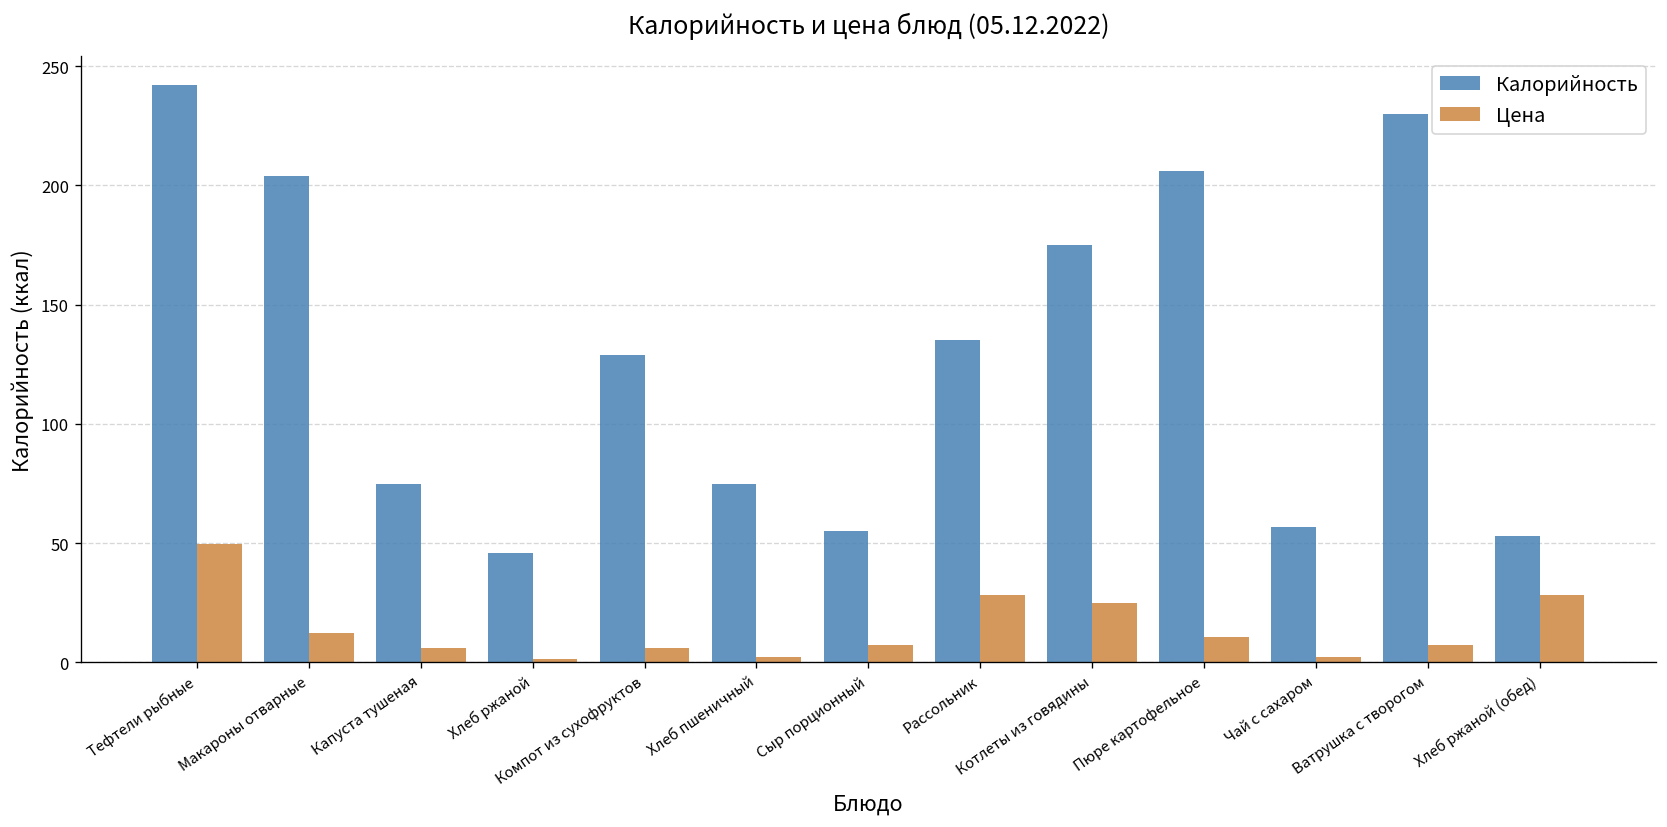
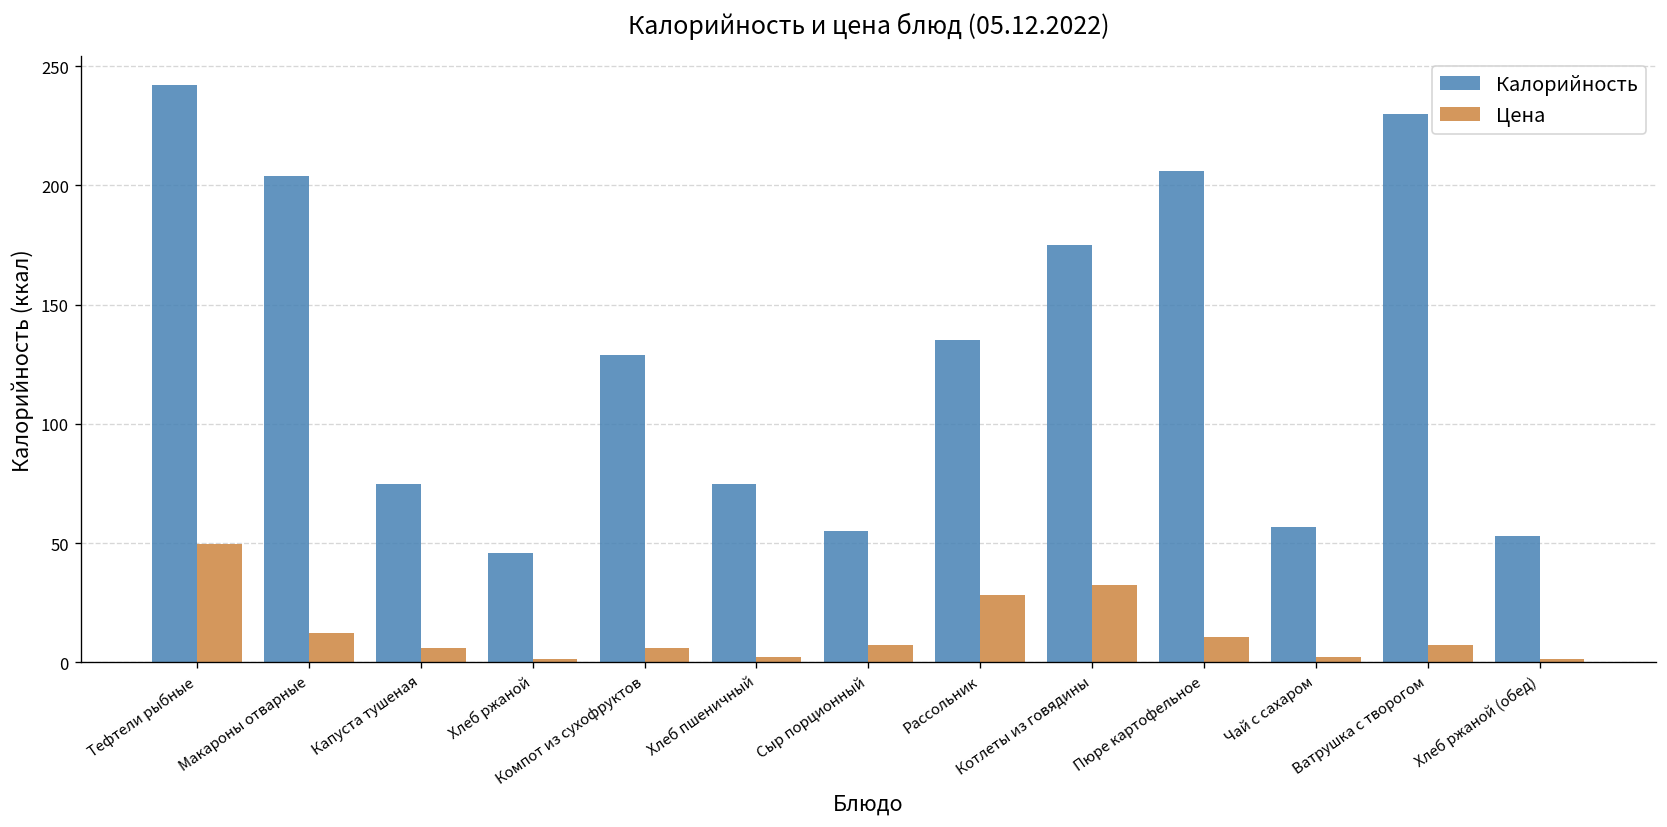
  {
    "Калорийность": {
      "Тефтели рыбные": 242,
      "Макароны отварные": 204,
      "Капуста тушеная": 75,
      "Хлеб ржаной": 46,
      "Компот из сухофруктов": 129,
      "Хлеб пшеничный": 75,
      "Сыр порционный": 55,
      "Рассольник": 135,
      "Котлеты из говядины": 175,
      "Пюре картофельное": 206,
      "Чай с сахаром": 57,
      "Ватрушка с творогом": 230,
      "Хлеб ржаной (обед)": 53
    },
    "Цена": {
      "Тефтели рыбные": 50,
      "Макароны отварные": 12,
      "Капуста тушеная": 6,
      "Хлеб ржаной": 1,
      "Компот из сухофруктов": 6,
      "Хлеб пшеничный": 2,
      "Сыр порционный": 7,
      "Рассольник": 28,
-     "Котлеты из говядины": 25,
+     "Котлеты из говядины": 32,
      "Пюре картофельное": 11,
      "Чай с сахаром": 2,
      "Ватрушка с творогом": 7,
-     "Хлеб ржаной (обед)": 28
+     "Хлеб ржаной (обед)": 1
    }
  }
